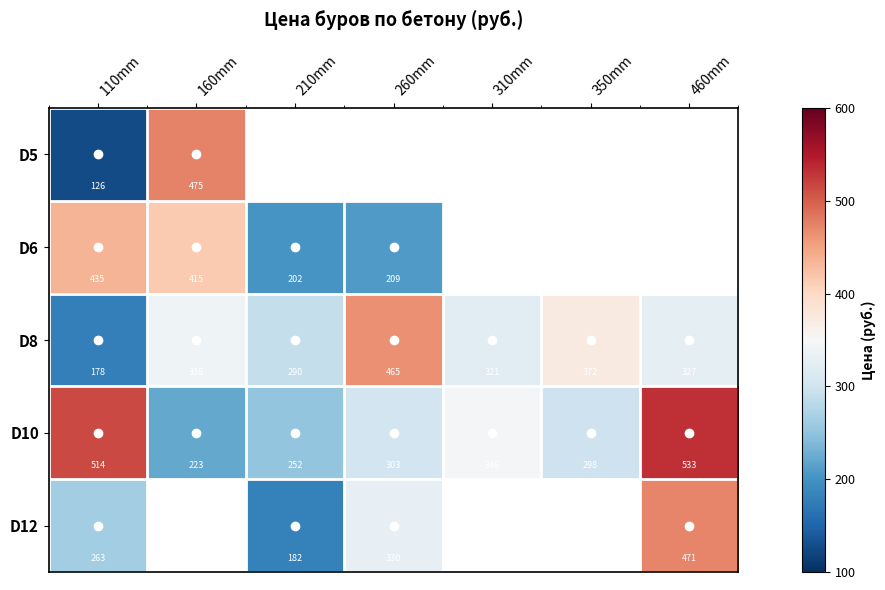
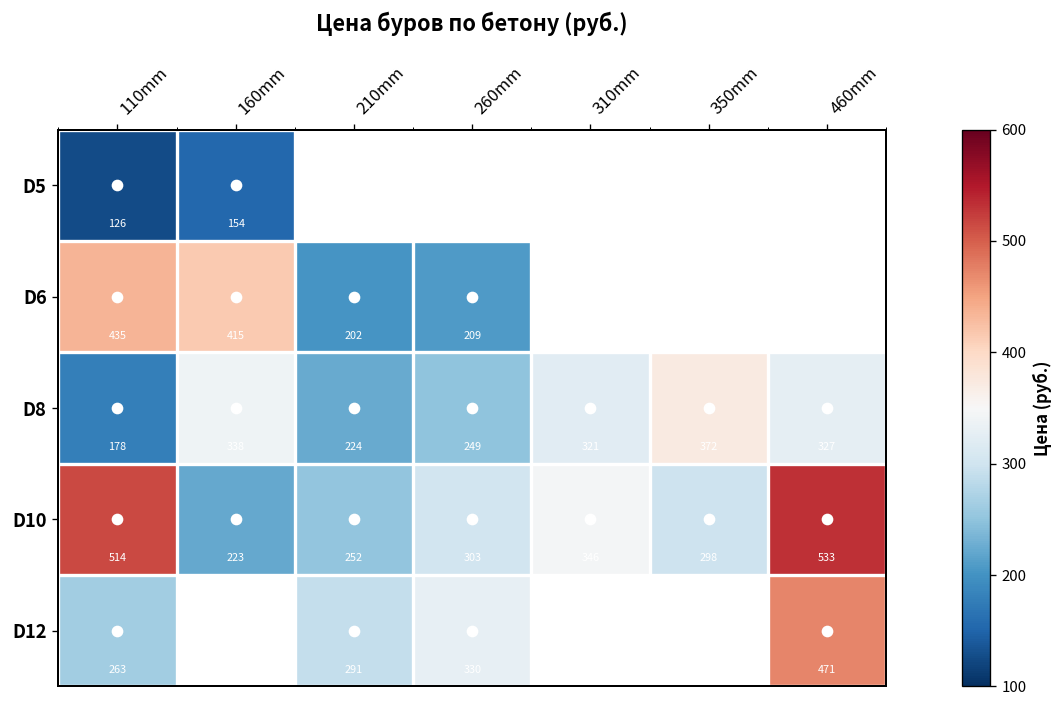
  {
    "D5": {
      "110mm": 126,
-     "160mm": 475
+     "160mm": 154
    },
    "D6": {
      "110mm": 435,
      "160mm": 415,
      "210mm": 202,
      "260mm": 209
    },
    "D8": {
      "110mm": 178,
-     "210mm": 290,
-     "260mm": 465
+     "210mm": 224,
+     "260mm": 249
    },
    "D10": {
      "110mm": 514,
      "160mm": 223,
      "210mm": 252,
      "350mm": 298,
      "460mm": 533
    },
    "D12": {
      "110mm": 263,
-     "210mm": 182,
+     "210mm": 291,
      "460mm": 471
    }
  }
